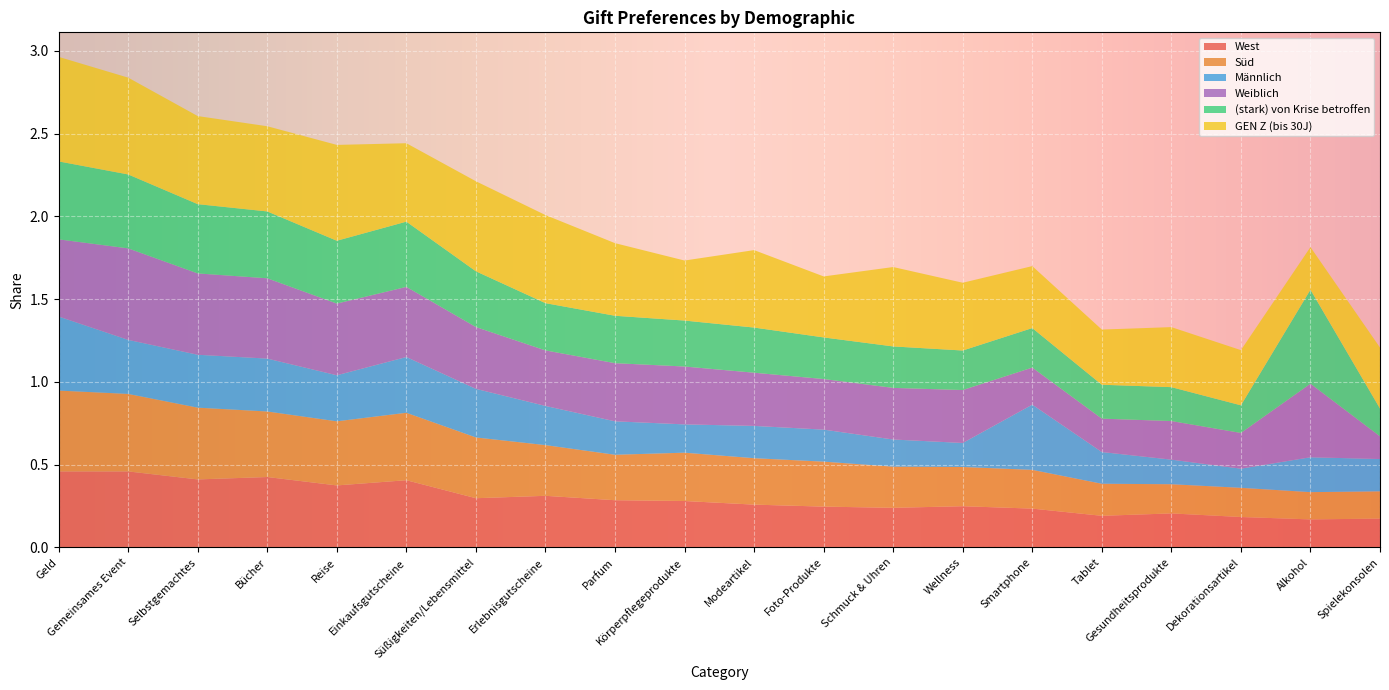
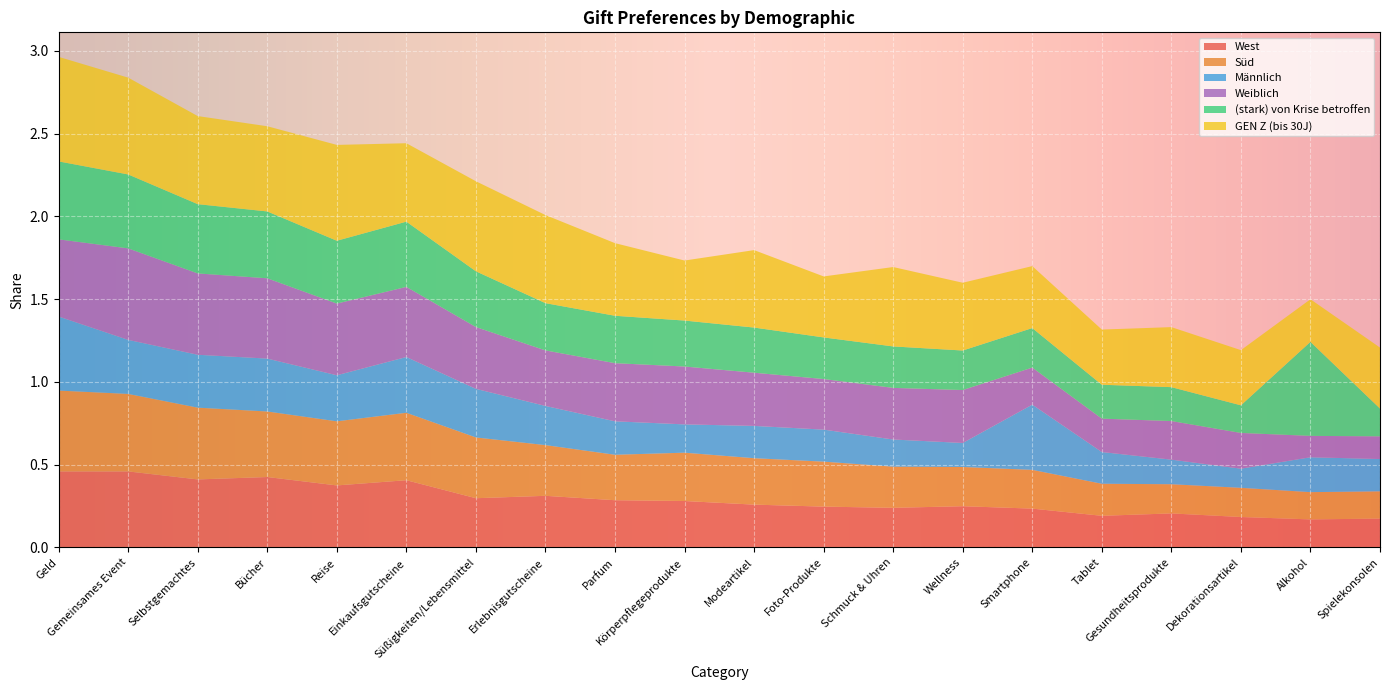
  {
    "Männlich": {
      "Geld": 0.45,
      "Gemeinsames Event": 0.33,
      "Selbstgemachtes": 0.32,
      "Bücher": 0.32,
      "Reise": 0.28,
      "Einkaufsgutscheine": 0.34,
      "Süßigkeiten/Lebensmittel": 0.29,
      "Erlebnisgutscheine": 0.24,
      "Parfum": 0.20,
      "Körperpflegeprodukte": 0.17,
      "Modeartikel": 0.20,
      "Foto-Produkte": 0.19,
      "Schmuck & Uhren": 0.16,
      "Wellness": 0.15,
      "Smartphone": 0.39,
      "Tablet": 0.19,
      "Gesundheitsprodukte": 0.15,
      "Dekorationsartikel": 0.12,
      "Alkohol": 0.21,
      "Spielekonsolen": 0.20
    },
    "Weiblich": {
      "Geld": 0.47,
      "Gemeinsames Event": 0.55,
      "Selbstgemachtes": 0.49,
      "Bücher": 0.49,
      "Reise": 0.43,
      "Einkaufsgutscheine": 0.42,
      "Süßigkeiten/Lebensmittel": 0.37,
      "Erlebnisgutscheine": 0.34,
      "Parfum": 0.35,
      "Körperpflegeprodukte": 0.35,
      "Modeartikel": 0.32,
      "Foto-Produkte": 0.31,
      "Schmuck & Uhren": 0.31,
      "Wellness": 0.32,
      "Smartphone": 0.22,
      "Tablet": 0.20,
      "Gesundheitsprodukte": 0.23,
      "Dekorationsartikel": 0.22,
-     "Alkohol": 0.44,
+     "Alkohol": 0.13,
      "Spielekonsolen": 0.14
    },
    "(stark) von Krise betroffen": {
      "Geld": 0.47,
      "Gemeinsames Event": 0.45,
      "Selbstgemachtes": 0.42,
      "Bücher": 0.40,
      "Reise": 0.38,
      "Einkaufsgutscheine": 0.39,
      "Süßigkeiten/Lebensmittel": 0.34,
      "Erlebnisgutscheine": 0.29,
      "Parfum": 0.29,
      "Körperpflegeprodukte": 0.28,
      "Modeartikel": 0.27,
      "Foto-Produkte": 0.25,
      "Schmuck & Uhren": 0.25,
      "Wellness": 0.24,
      "Smartphone": 0.24,
      "Tablet": 0.20,
      "Gesundheitsprodukte": 0.20,
      "Dekorationsartikel": 0.17,
      "Alkohol": 0.57,
      "Spielekonsolen": 0.17
    },
    "GEN Z (bis 30J)": {
      "Geld": 0.63,
      "Gemeinsames Event": 0.58,
      "Selbstgemachtes": 0.53,
      "Bücher": 0.51,
      "Reise": 0.58,
      "Einkaufsgutscheine": 0.47,
      "Süßigkeiten/Lebensmittel": 0.54,
      "Erlebnisgutscheine": 0.53,
      "Parfum": 0.44,
      "Körperpflegeprodukte": 0.36,
      "Modeartikel": 0.47,
      "Foto-Produkte": 0.37,
      "Schmuck & Uhren": 0.48,
      "Wellness": 0.41,
      "Smartphone": 0.37,
      "Tablet": 0.33,
      "Gesundheitsprodukte": 0.36,
      "Dekorationsartikel": 0.33,
      "Alkohol": 0.26,
      "Spielekonsolen": 0.37
    }
  }
